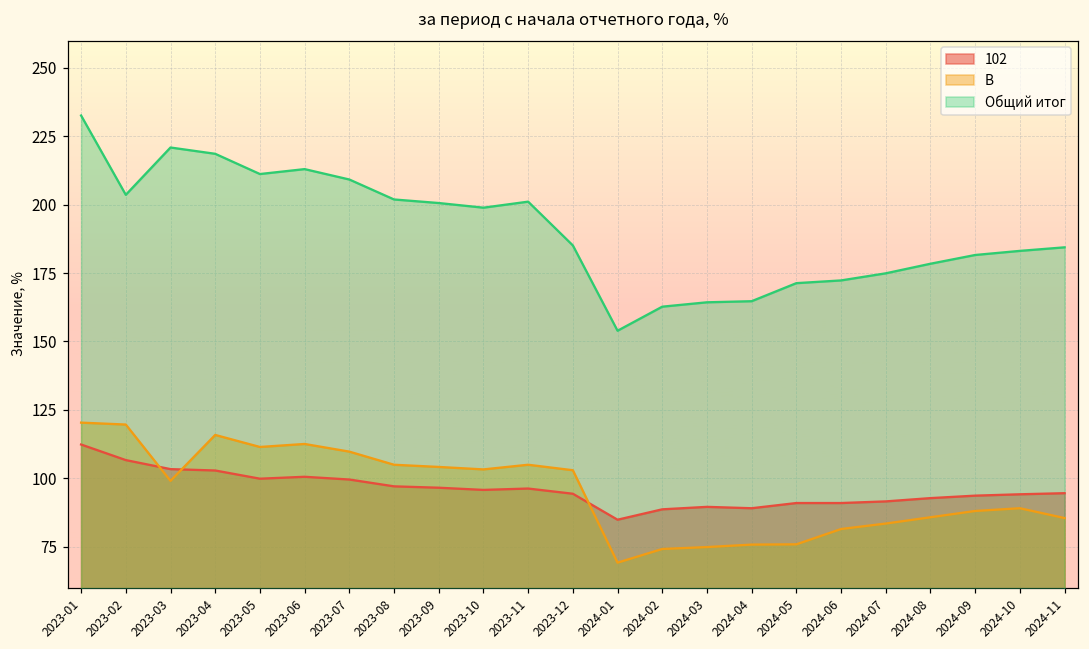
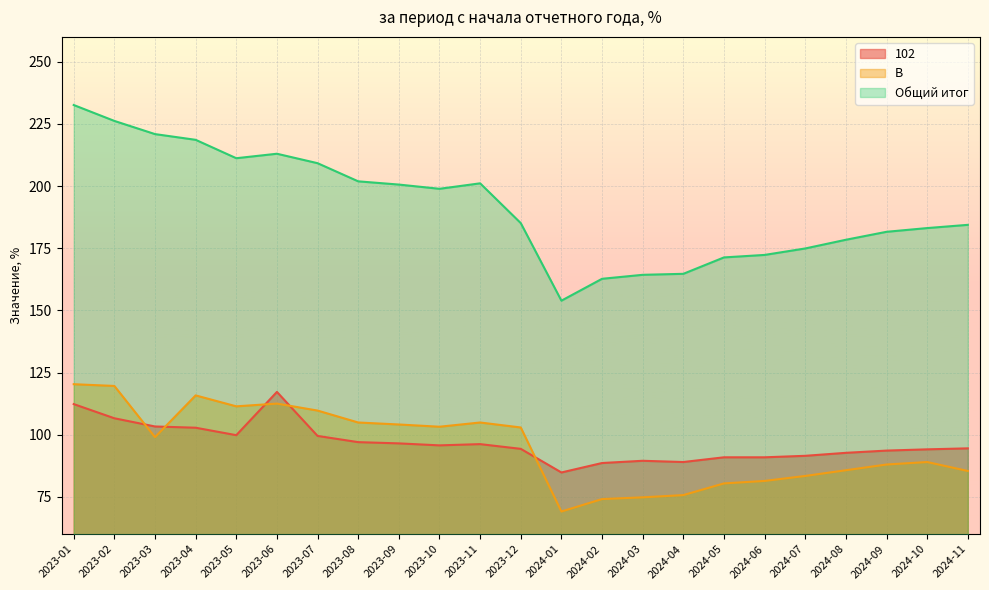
  {
    "102": {
      "2023-01": 112,
      "2023-02": 107,
      "2023-03": 103,
      "2023-04": 103,
      "2023-05": 100,
-     "2023-06": 101,
+     "2023-06": 117,
      "2023-07": 100,
      "2023-08": 97,
      "2023-09": 97,
      "2023-10": 96,
      "2023-11": 96,
      "2023-12": 94,
      "2024-01": 85,
      "2024-02": 89,
      "2024-03": 90,
      "2024-04": 89,
      "2024-05": 91,
      "2024-06": 91,
      "2024-07": 92,
      "2024-08": 93,
      "2024-09": 94,
      "2024-10": 94,
      "2024-11": 95
    },
    "B": {
      "2023-01": 120,
      "2023-02": 120,
      "2023-03": 99,
      "2023-04": 116,
      "2023-05": 111,
      "2023-06": 113,
      "2023-07": 110,
      "2023-08": 105,
      "2023-09": 104,
      "2023-10": 103,
      "2023-11": 105,
      "2023-12": 103,
      "2024-01": 69,
      "2024-02": 74,
      "2024-03": 75,
      "2024-04": 76,
-     "2024-05": 76,
+     "2024-05": 80,
      "2024-06": 81,
      "2024-07": 83,
      "2024-08": 86,
      "2024-09": 88,
      "2024-10": 89,
      "2024-11": 85
    },
    "Общий итог": {
      "2023-01": 233,
-     "2023-02": 204,
+     "2023-02": 226,
      "2023-03": 221,
      "2023-04": 219,
      "2023-05": 211,
      "2023-06": 213,
      "2023-07": 209,
      "2023-08": 202,
      "2023-09": 201,
      "2023-10": 199,
      "2023-11": 201,
      "2023-12": 185,
      "2024-01": 154,
      "2024-02": 163,
      "2024-03": 164,
      "2024-04": 165,
      "2024-05": 171,
      "2024-06": 172,
      "2024-07": 175,
      "2024-08": 178,
      "2024-09": 182,
      "2024-10": 183,
      "2024-11": 184
    }
  }
